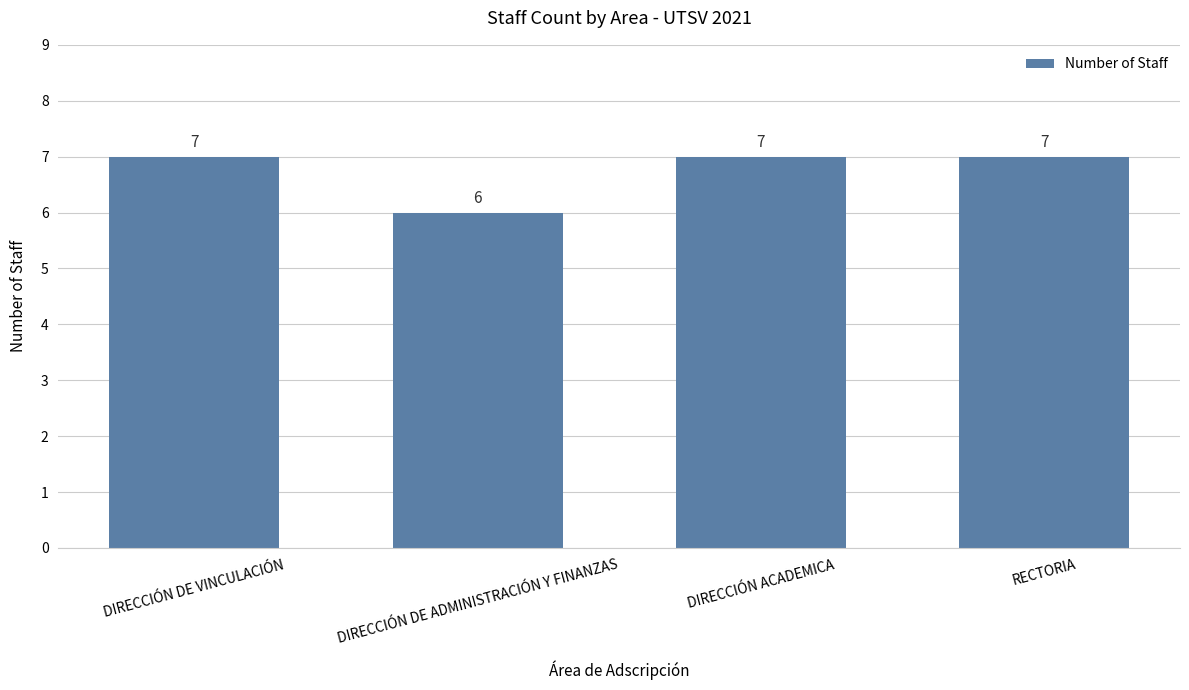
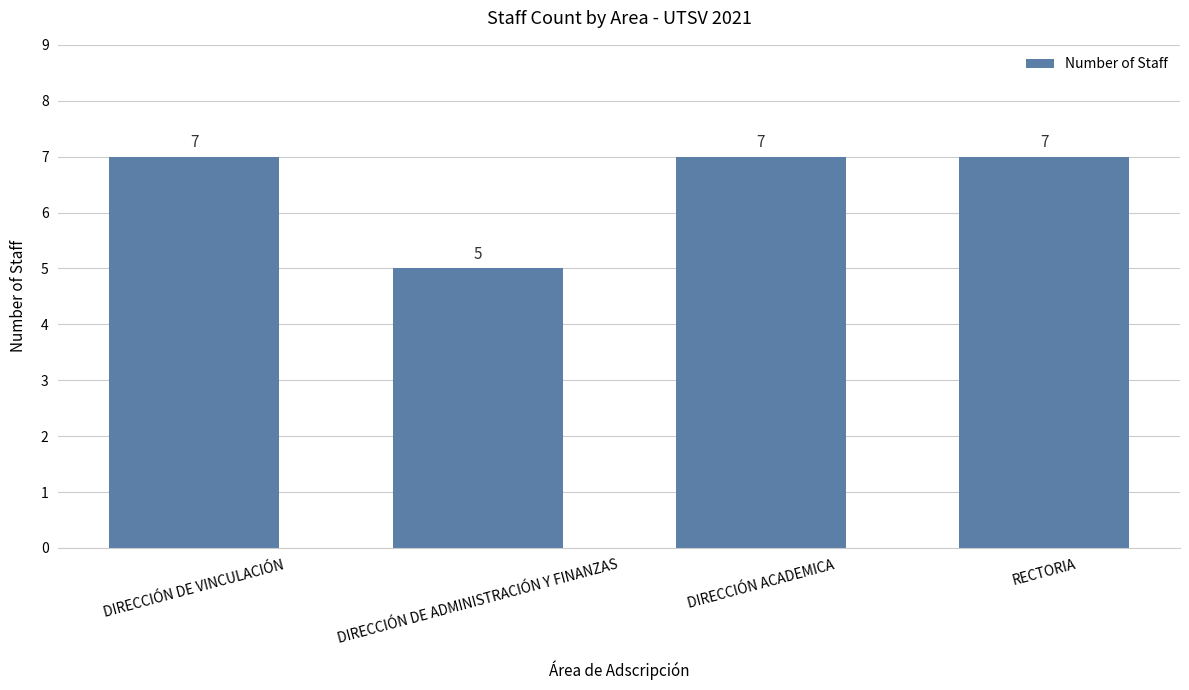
  {
    "DIRECCIÓN DE VINCULACIÓN": 7,
-   "DIRECCIÓN DE ADMINISTRACIÓN Y FINANZAS": 6,
+   "DIRECCIÓN DE ADMINISTRACIÓN Y FINANZAS": 5,
    "DIRECCIÓN ACADEMICA": 7,
    "RECTORIA": 7
  }
